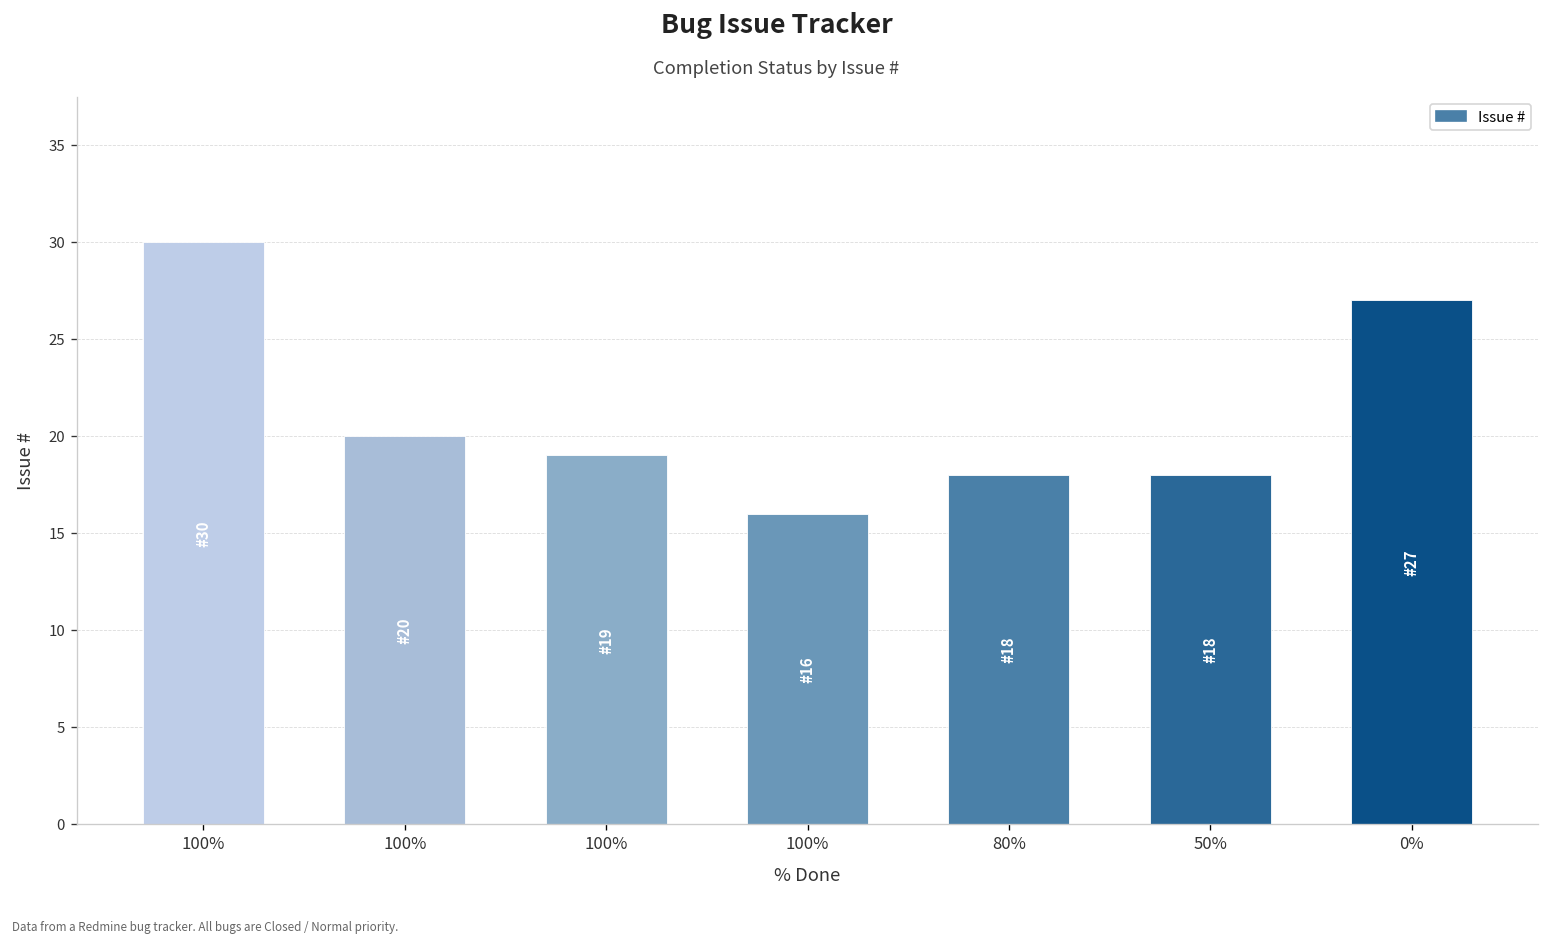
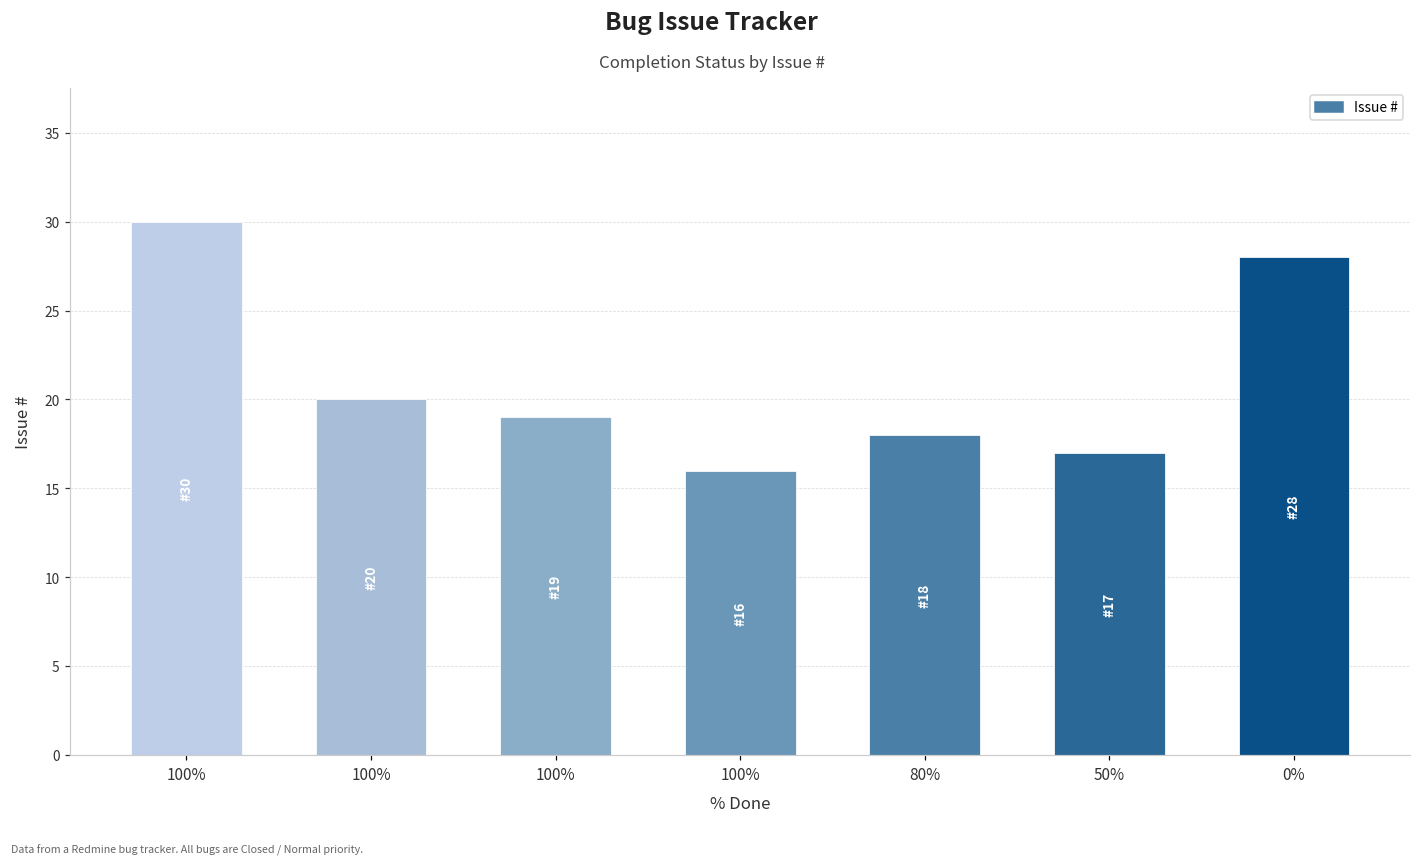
  {
    "80%": 18,
-   "50%": 18,
-   "0%": 27
+   "50%": 17,
+   "0%": 28
  }
